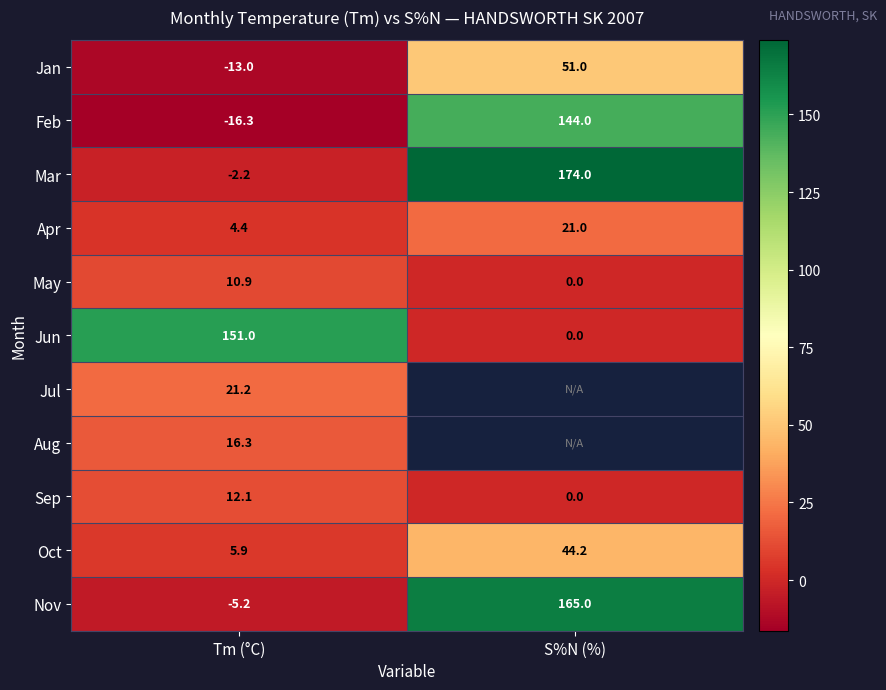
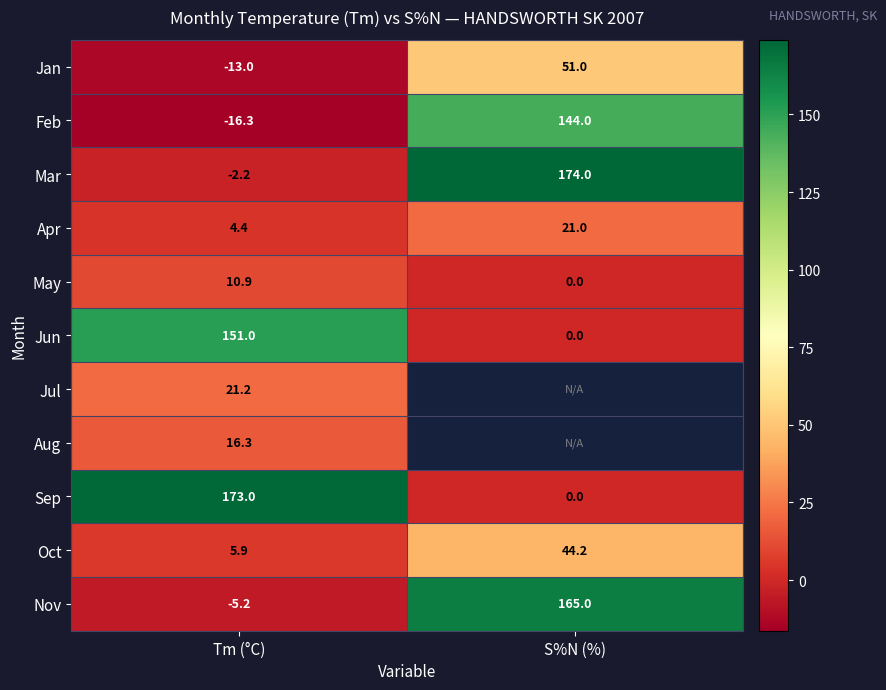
  {
    "Jan": {
      "Tm (°C)": -13.0,
      "S%N (%)": 51.0
    },
    "Feb": {
      "Tm (°C)": -16.3,
      "S%N (%)": 144.0
    },
    "Mar": {
      "Tm (°C)": -2.2,
      "S%N (%)": 174.0
    },
    "Apr": {
      "Tm (°C)": 4.4,
      "S%N (%)": 21.0
    },
    "May": {
      "Tm (°C)": 10.9,
      "S%N (%)": 0.0
    },
    "Jun": {
      "Tm (°C)": 151.0,
      "S%N (%)": 0.0
    },
    "Jul": {
      "Tm (°C)": 21.2
    },
    "Aug": {
      "Tm (°C)": 16.3
    },
    "Sep": {
-     "Tm (°C)": 12.1,
+     "Tm (°C)": 173.0,
      "S%N (%)": 0.0
    },
    "Oct": {
      "Tm (°C)": 5.9,
      "S%N (%)": 44.2
    },
    "Nov": {
      "Tm (°C)": -5.2,
      "S%N (%)": 165.0
    }
  }
